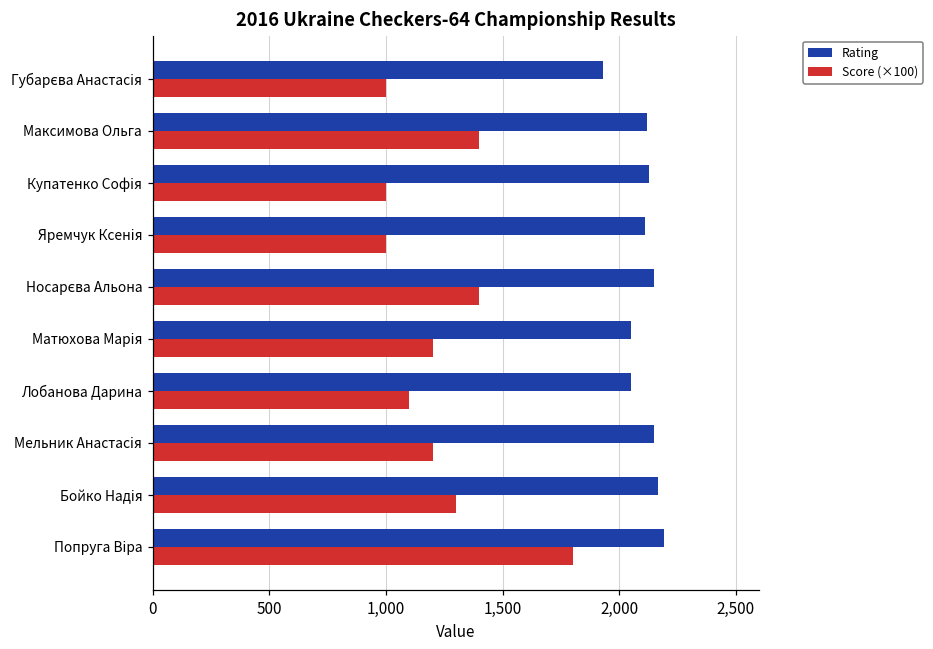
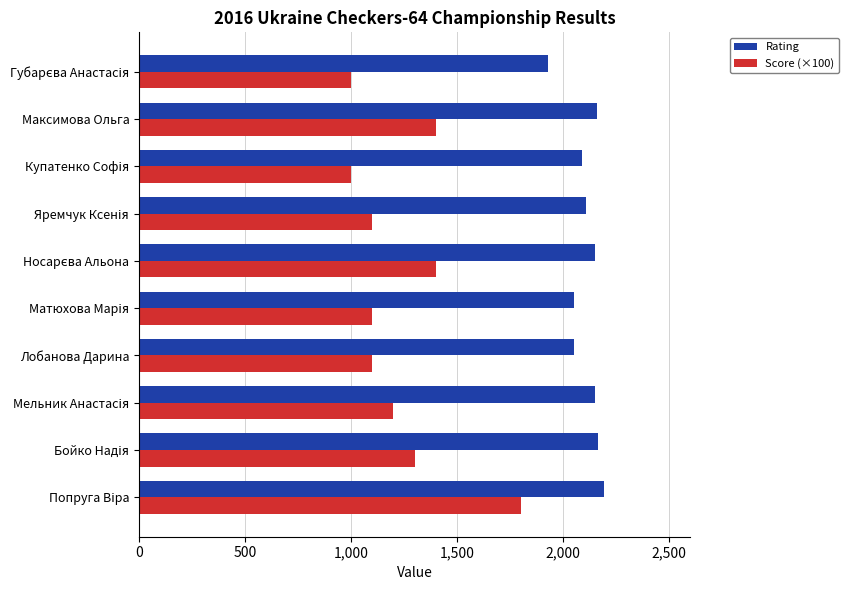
  {
    "Rating": {
      "Губарєва Анастасія": "1,930",
-     "Максимова Ольга": "2,120",
-     "Купатенко Софія": "2,130",
+     "Максимова Ольга": "2,160",
+     "Купатенко Софія": "2,090",
      "Яремчук Ксенія": "2,110",
      "Носарєва Альона": "2,150",
      "Матюхова Марія": "2,050",
      "Лобанова Дарина": "2,050",
      "Мельник Анастасія": "2,150",
      "Бойко Надія": "2,170",
      "Попруга Віра": "2,190"
    },
    "Score (×100)": {
      "Губарєва Анастасія": "1,000",
      "Максимова Ольга": "1,400",
      "Купатенко Софія": "1,000",
-     "Яремчук Ксенія": "1,000",
+     "Яремчук Ксенія": "1,100",
      "Носарєва Альона": "1,400",
-     "Матюхова Марія": "1,200",
+     "Матюхова Марія": "1,100",
      "Лобанова Дарина": "1,100",
      "Мельник Анастасія": "1,200",
      "Бойко Надія": "1,300",
      "Попруга Віра": "1,800"
    }
  }
